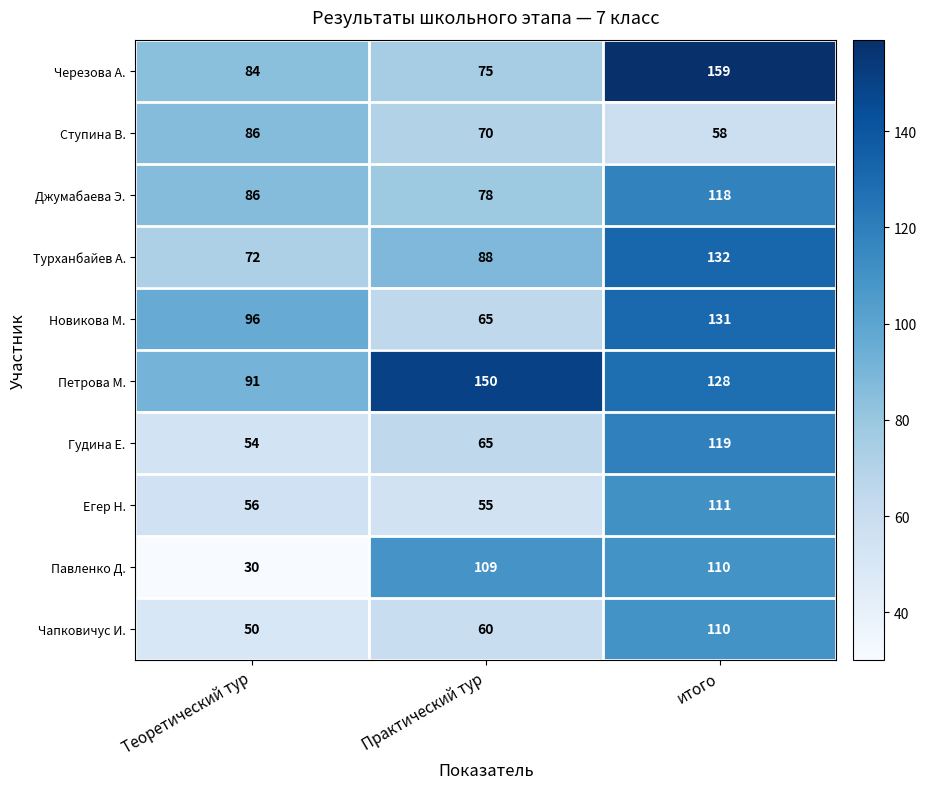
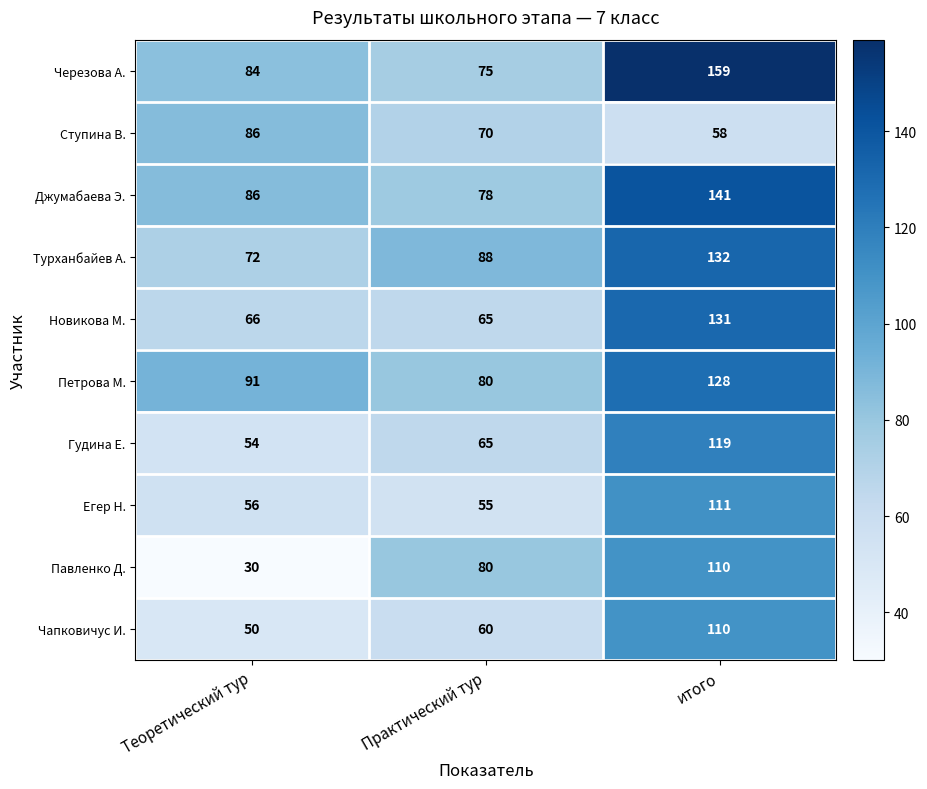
  {
    "Черезова А.": {
      "Теоретический тур": 84,
      "Практический тур": 75,
      "итого": 159
    },
    "Ступина В.": {
      "Теоретический тур": 86,
      "Практический тур": 70,
      "итого": 58
    },
    "Джумабаева Э.": {
      "Теоретический тур": 86,
      "Практический тур": 78,
-     "итого": 118
+     "итого": 141
    },
    "Турханбайев А.": {
      "Теоретический тур": 72,
      "Практический тур": 88,
      "итого": 132
    },
    "Новикова М.": {
-     "Теоретический тур": 96,
+     "Теоретический тур": 66,
      "Практический тур": 65,
      "итого": 131
    },
    "Петрова М.": {
      "Теоретический тур": 91,
-     "Практический тур": 150,
+     "Практический тур": 80,
      "итого": 128
    },
    "Гудина Е.": {
      "Теоретический тур": 54,
      "Практический тур": 65,
      "итого": 119
    },
    "Егер Н.": {
      "Теоретический тур": 56,
      "Практический тур": 55,
      "итого": 111
    },
    "Павленко Д.": {
      "Теоретический тур": 30,
-     "Практический тур": 109,
+     "Практический тур": 80,
      "итого": 110
    },
    "Чапковичус И.": {
      "Теоретический тур": 50,
      "Практический тур": 60,
      "итого": 110
    }
  }
